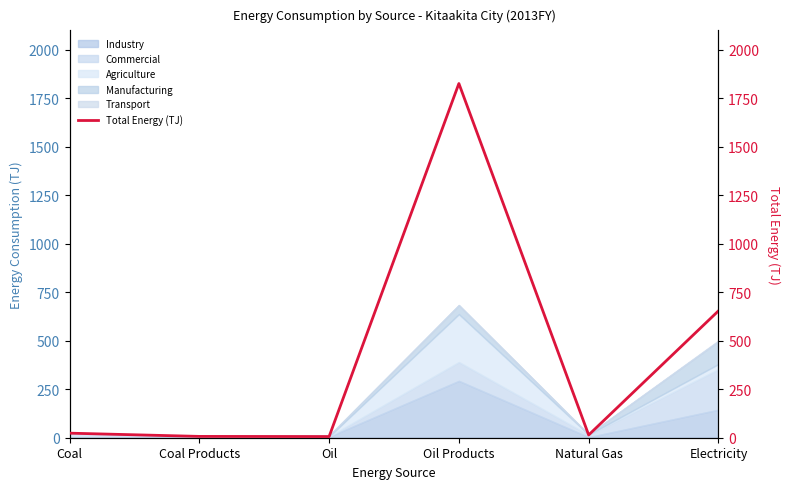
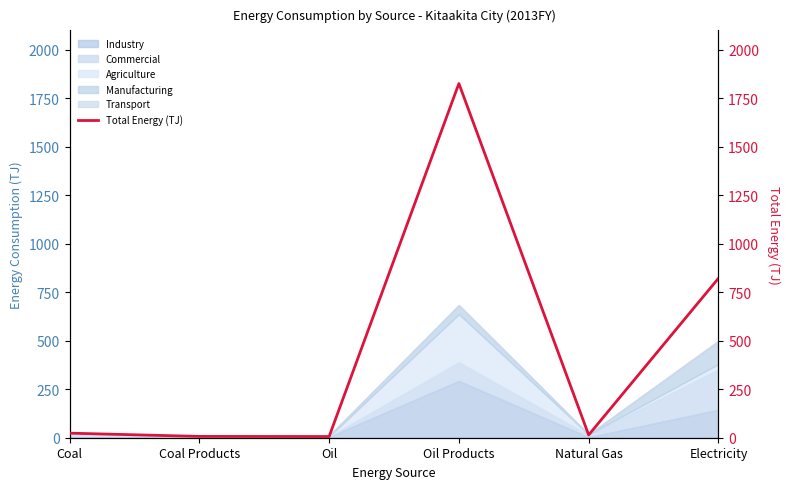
  {
    "Total Energy (TJ)": {
      "Coal": 20,
      "Coal Products": 10,
      "Oil": 10,
      "Oil Products": 1830,
      "Natural Gas": 10,
-     "Electricity": 650
+     "Electricity": 820
    }
  }
